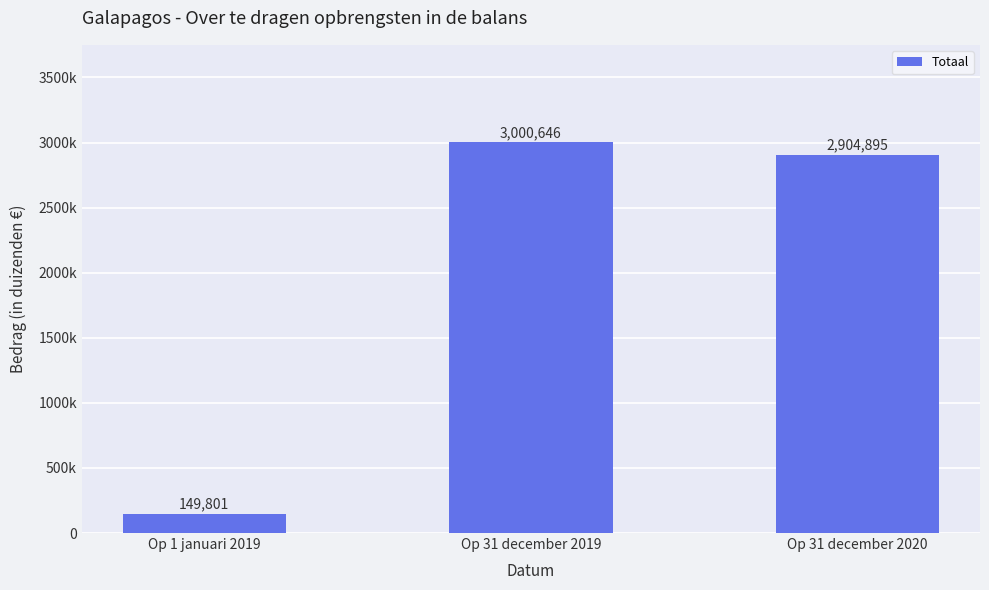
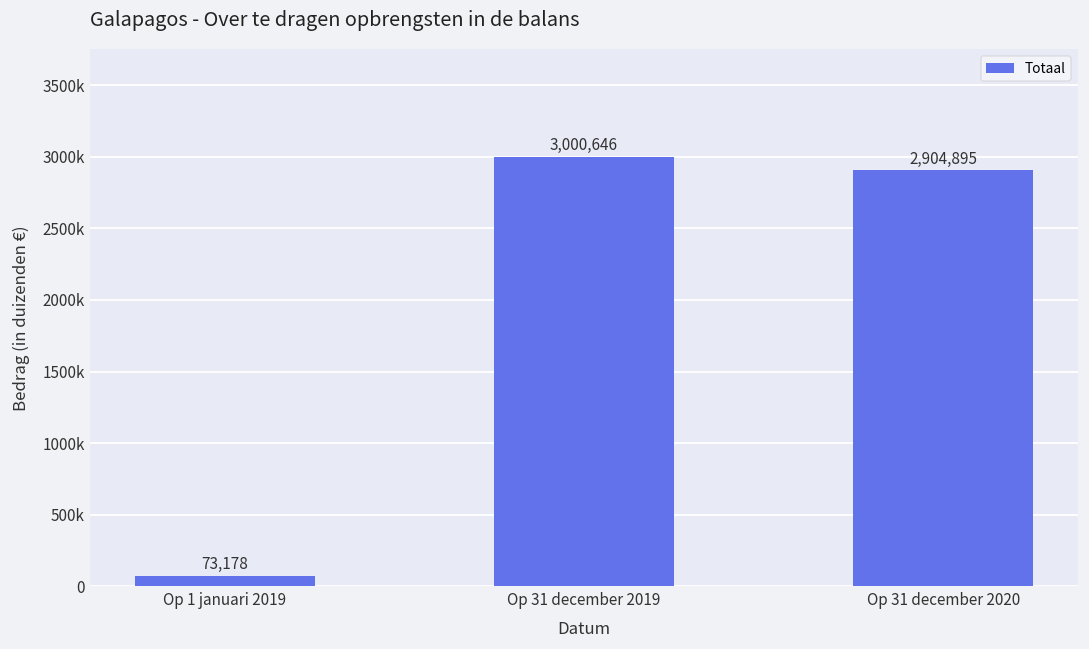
  {
-   "Op 1 januari 2019": "149,801",
+   "Op 1 januari 2019": "73,178",
    "Op 31 december 2019": "3,000,646",
    "Op 31 december 2020": "2,904,895"
  }
